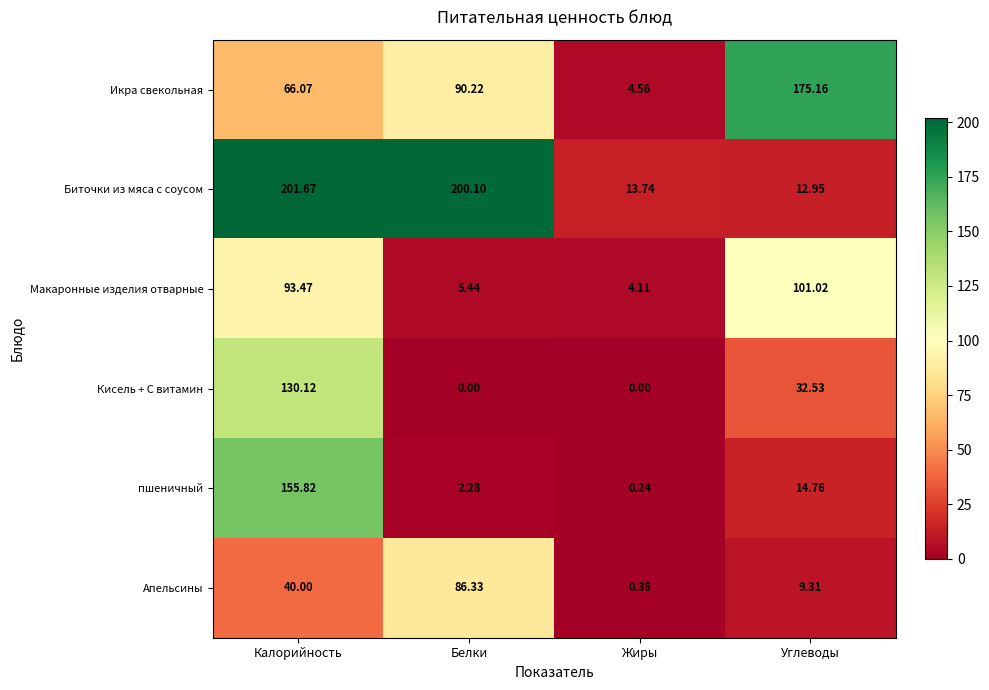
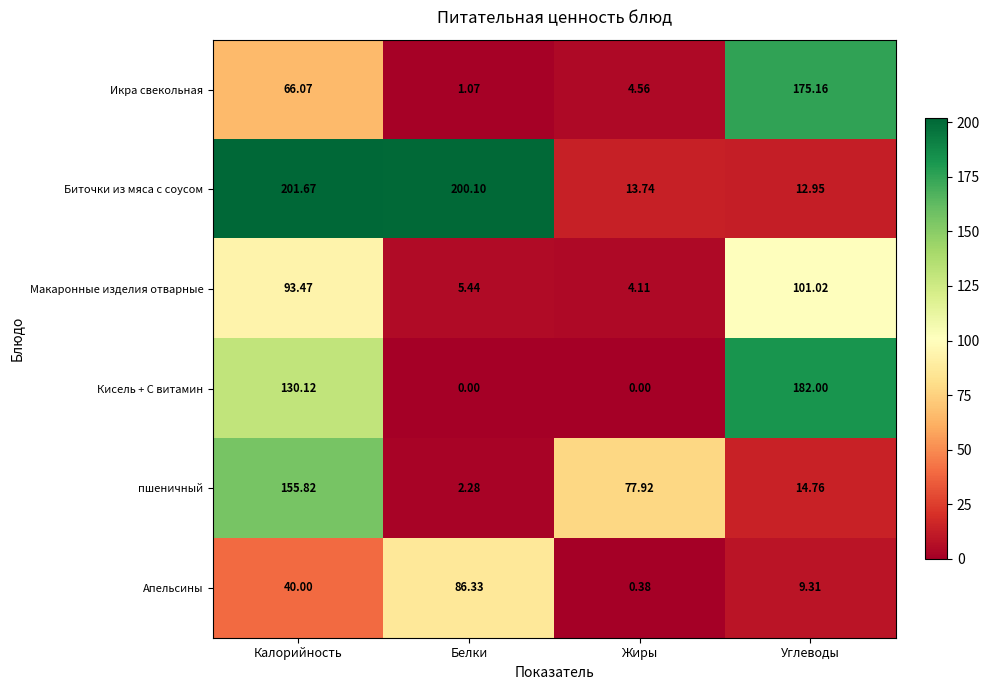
  {
    "Икра свекольная": {
      "Калорийность": 66.07,
-     "Белки": 90.22,
+     "Белки": 1.07,
      "Жиры": 4.56,
      "Углеводы": 175.16
    },
    "Биточки из мяса с соусом": {
      "Калорийность": 201.67,
      "Белки": 200.10,
      "Жиры": 13.74,
      "Углеводы": 12.95
    },
    "Макаронные изделия отварные": {
      "Калорийность": 93.47,
      "Белки": 5.44,
      "Жиры": 4.11,
      "Углеводы": 101.02
    },
    "Кисель + С витамин": {
      "Калорийность": 130.12,
      "Белки": 0.00,
      "Жиры": 0.00,
-     "Углеводы": 32.53
+     "Углеводы": 182.00
    },
    "пшеничный": {
      "Калорийность": 155.82,
      "Белки": 2.28,
-     "Жиры": 0.24,
+     "Жиры": 77.92,
      "Углеводы": 14.76
    },
    "Апельсины": {
      "Калорийность": 40.00,
      "Белки": 86.33,
      "Жиры": 0.38,
      "Углеводы": 9.31
    }
  }
